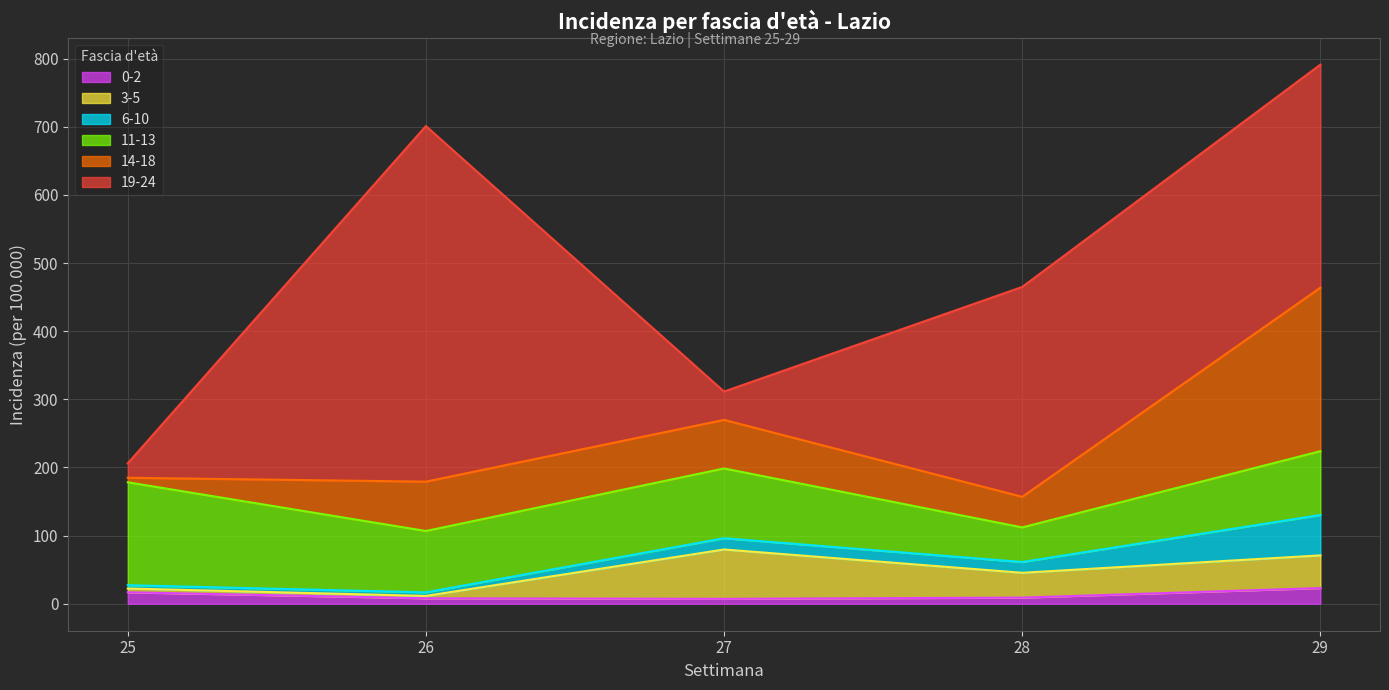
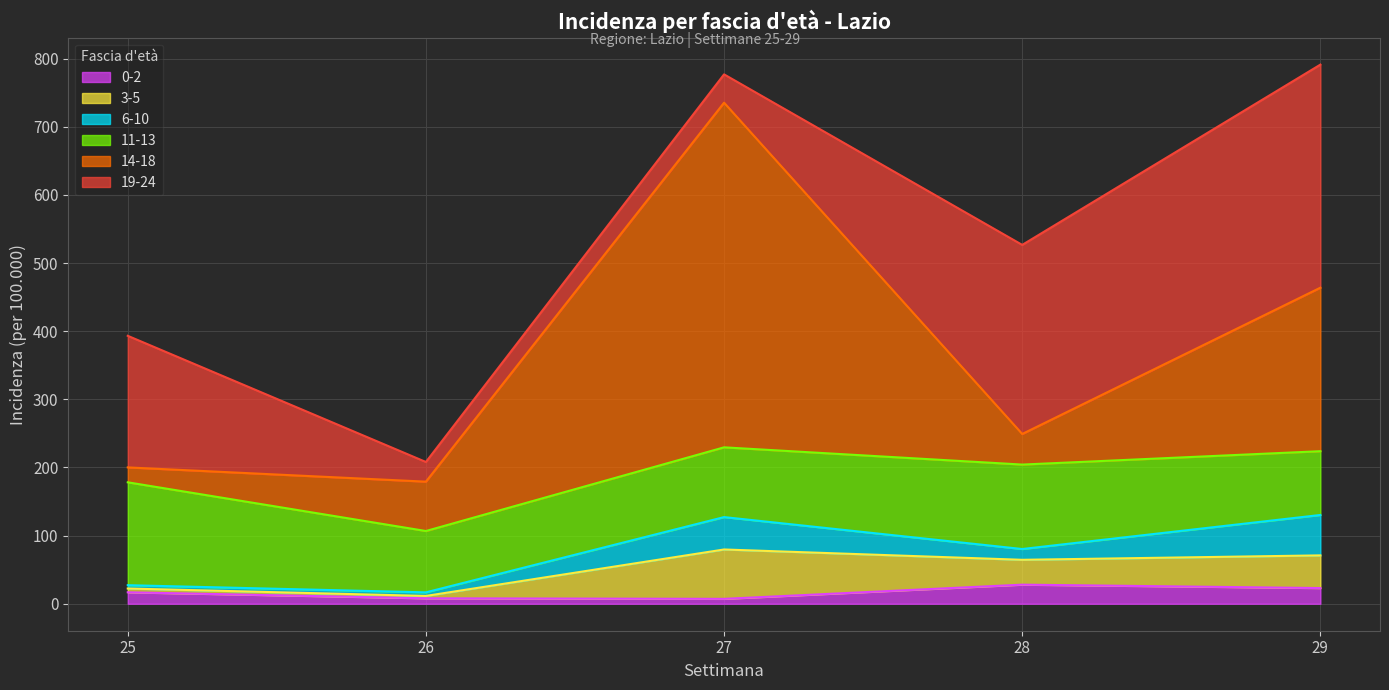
  {
    "0-2": {
      "25": 20,
      "27": 10,
-     "28": 10,
+     "28": 30,
      "29": 20
    },
    "3-5": {
      "25": 10,
      "27": 70,
      "28": 40,
      "29": 50
    },
    "6-10": {
      "25": 0,
      "26": 10,
-     "27": 20,
+     "27": 50,
      "28": 20,
      "29": 60
    },
    "11-13": {
      "25": 150,
      "26": 90,
      "27": 100,
-     "28": 50,
+     "28": 120,
      "29": 90
    },
    "14-18": {
-     "25": 10,
+     "25": 20,
      "26": 70,
-     "27": 70,
+     "27": 510,
      "28": 40,
      "29": 240
    },
    "19-24": {
-     "25": 20,
-     "26": 520,
+     "25": 190,
+     "26": 30,
      "27": 40,
-     "28": 310,
+     "28": 280,
      "29": 330
    }
  }
